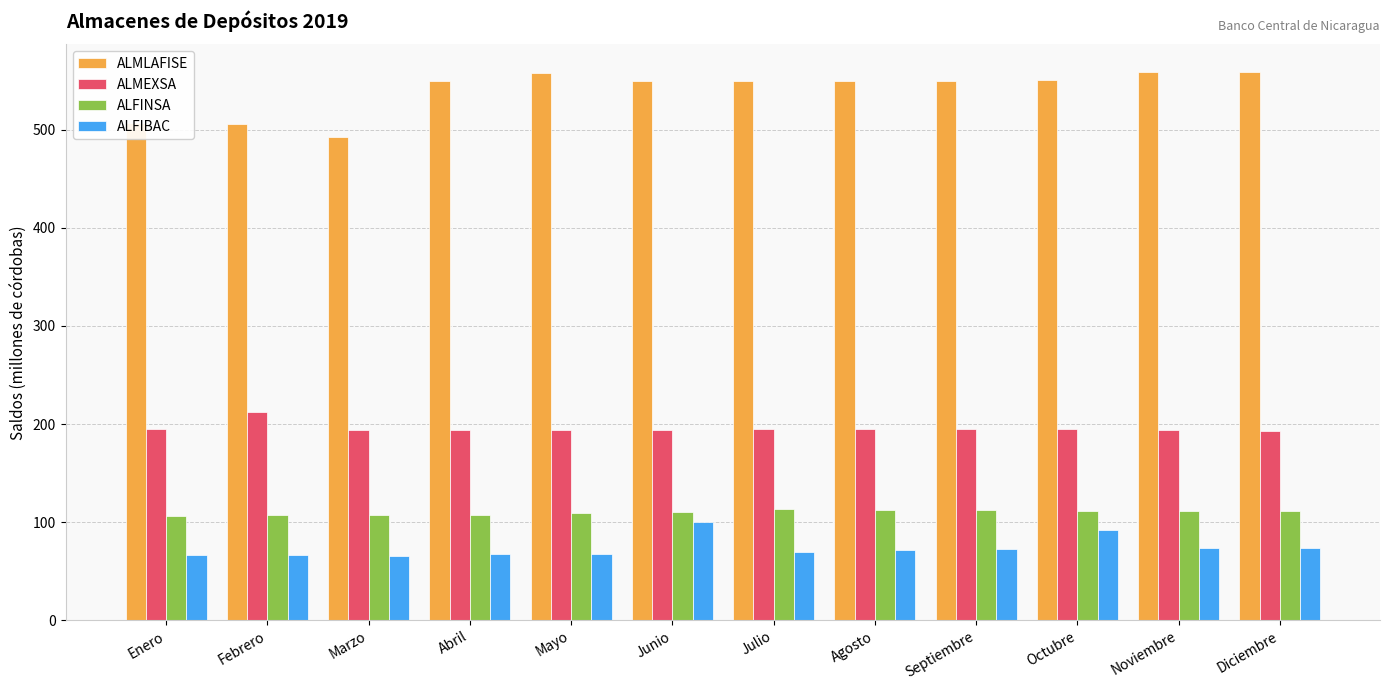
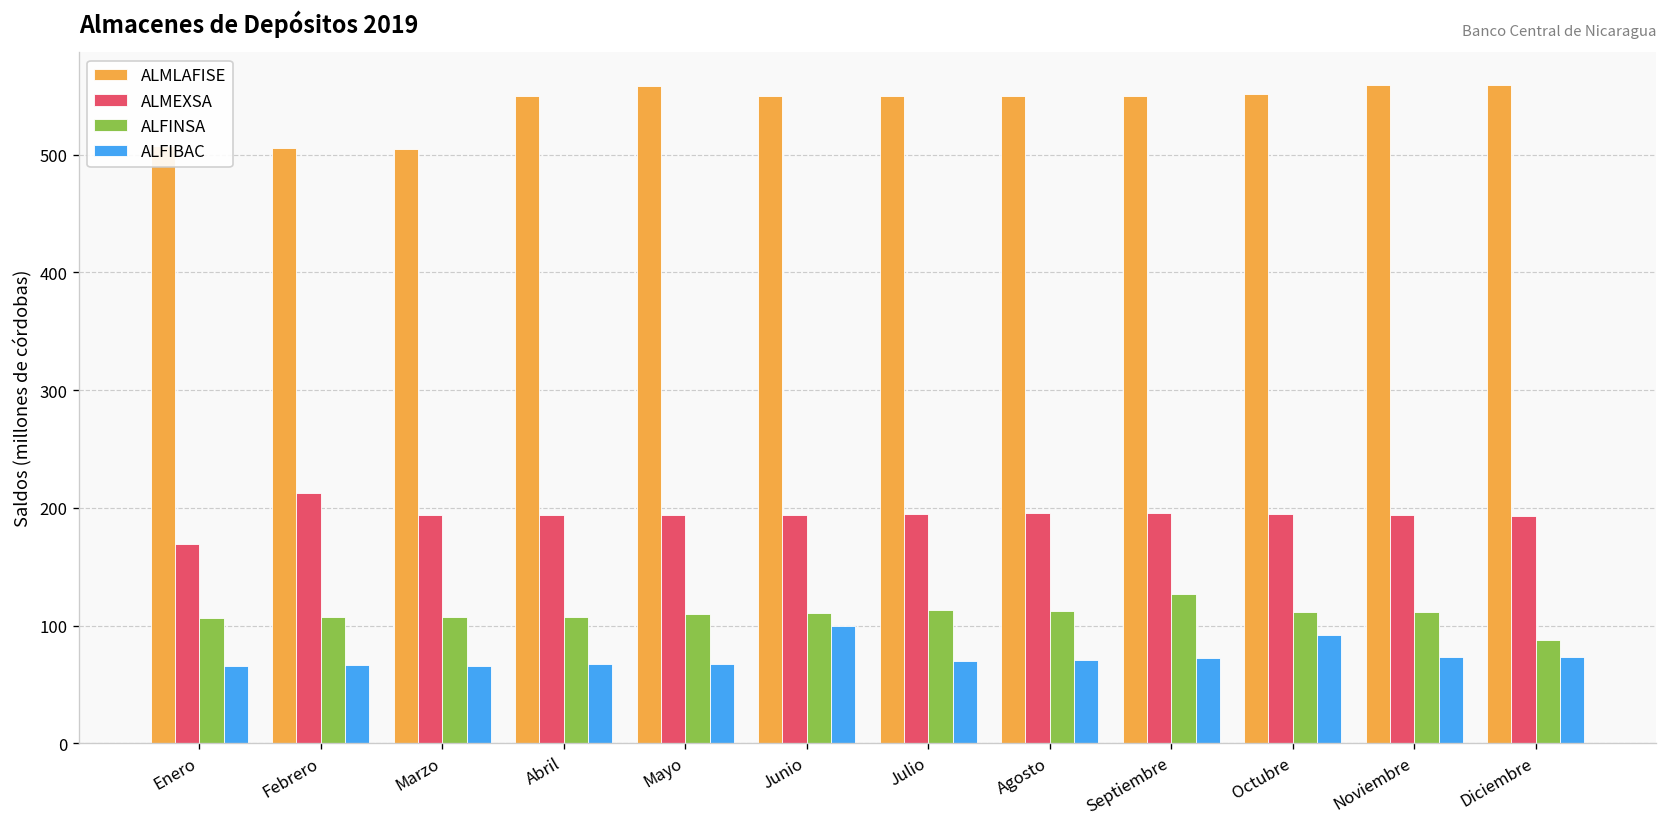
  {
    "ALMLAFISE": {
      "Febrero": 510,
-     "Marzo": 490,
+     "Marzo": 510,
      "Abril": 550,
      "Mayo": 560,
      "Junio": 550,
      "Julio": 550,
      "Agosto": 550,
      "Septiembre": 550,
      "Octubre": 550,
      "Noviembre": 560,
      "Diciembre": 560
    },
    "ALMEXSA": {
-     "Enero": 190,
+     "Enero": 170,
      "Febrero": 210,
      "Marzo": 190,
      "Abril": 190,
      "Mayo": 190,
      "Junio": 190,
      "Julio": 190,
      "Agosto": 200,
      "Septiembre": 200,
      "Octubre": 200,
      "Noviembre": 190,
      "Diciembre": 190
    },
    "ALFINSA": {
      "Enero": 110,
      "Febrero": 110,
      "Marzo": 110,
      "Abril": 110,
      "Mayo": 110,
      "Junio": 110,
      "Julio": 110,
      "Agosto": 110,
-     "Septiembre": 110,
+     "Septiembre": 130,
      "Octubre": 110,
      "Noviembre": 110,
-     "Diciembre": 110
+     "Diciembre": 90
    },
    "ALFIBAC": {
      "Enero": 70,
      "Febrero": 70,
      "Marzo": 70,
      "Abril": 70,
      "Mayo": 70,
      "Junio": 100,
      "Julio": 70,
      "Agosto": 70,
      "Septiembre": 70,
      "Octubre": 90,
      "Noviembre": 70,
      "Diciembre": 70
    }
  }
